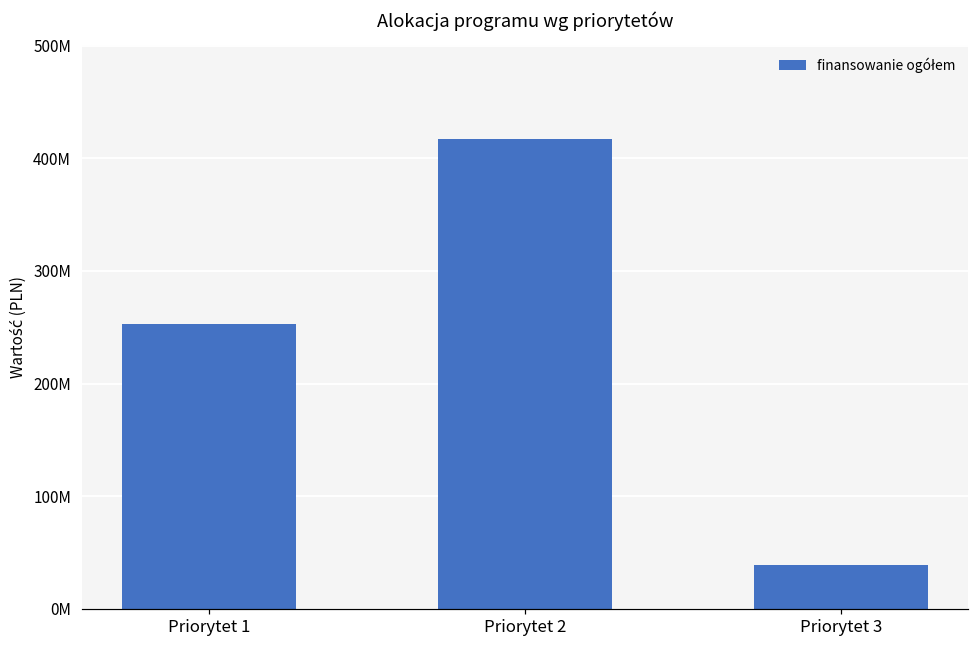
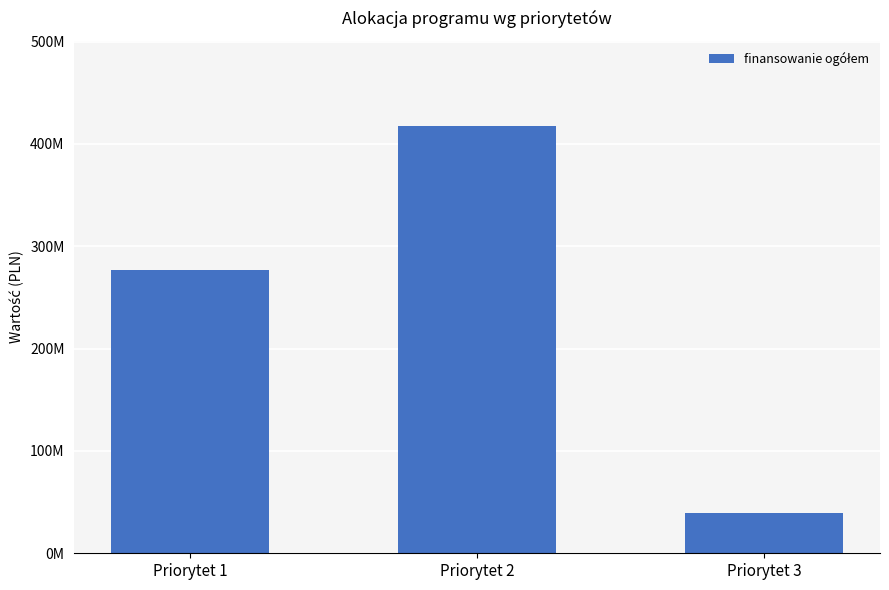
  {
-   "Priorytet 1": 253000000,
+   "Priorytet 1": 276000000,
    "Priorytet 2": 417000000,
    "Priorytet 3": 39000000
  }
